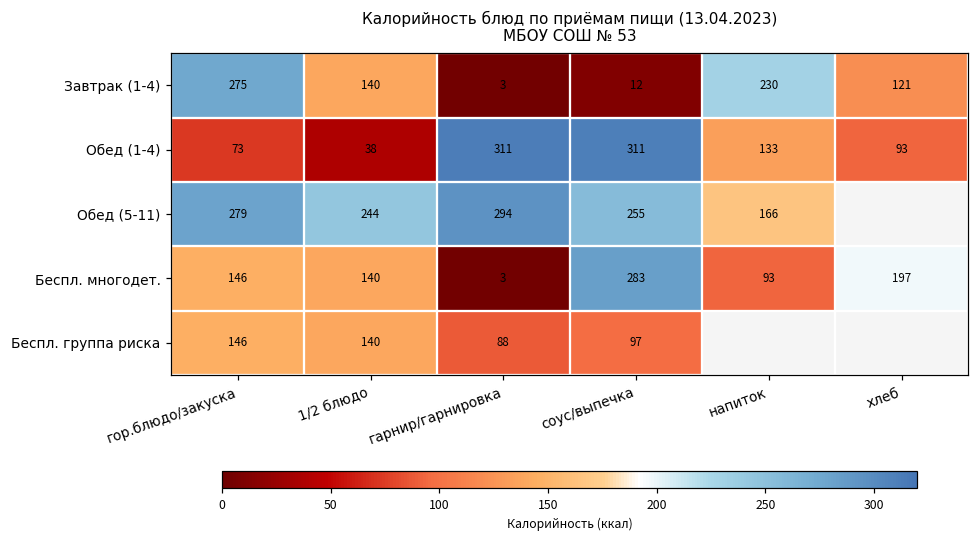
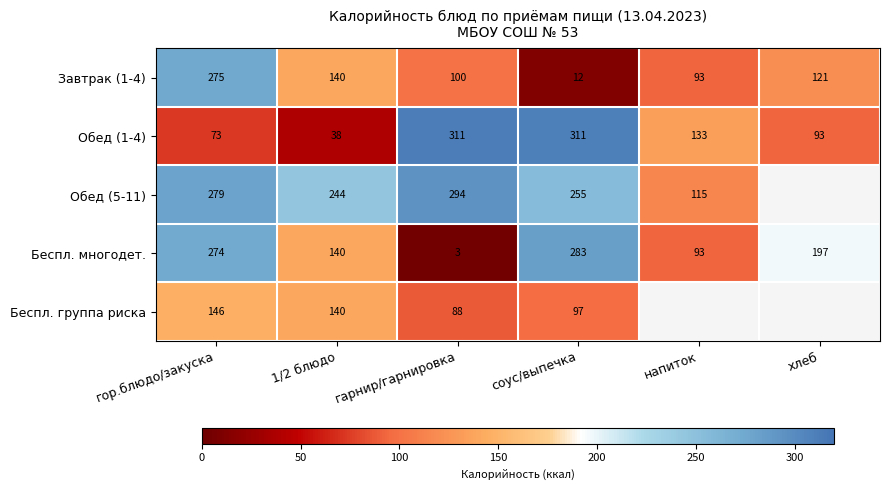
  {
    "Завтрак (1-4)": {
      "гор.блюдо/закуска": 275,
      "1/2 блюдо": 140,
-     "гарнир/гарнировка": 3,
+     "гарнир/гарнировка": 100,
      "соус/выпечка": 12,
-     "напиток": 230,
+     "напиток": 93,
      "хлеб": 121
    },
    "Обед (1-4)": {
      "гор.блюдо/закуска": 73,
      "1/2 блюдо": 38,
      "гарнир/гарнировка": 311,
      "соус/выпечка": 311,
      "напиток": 133,
      "хлеб": 93
    },
    "Обед (5-11)": {
      "гор.блюдо/закуска": 279,
      "1/2 блюдо": 244,
      "гарнир/гарнировка": 294,
      "соус/выпечка": 255,
-     "напиток": 166
+     "напиток": 115
    },
    "Беспл. многодет.": {
-     "гор.блюдо/закуска": 146,
+     "гор.блюдо/закуска": 274,
      "1/2 блюдо": 140,
      "гарнир/гарнировка": 3,
      "соус/выпечка": 283,
      "напиток": 93,
      "хлеб": 197
    },
    "Беспл. группа риска": {
      "гор.блюдо/закуска": 146,
      "1/2 блюдо": 140,
      "гарнир/гарнировка": 88,
      "соус/выпечка": 97
    }
  }
